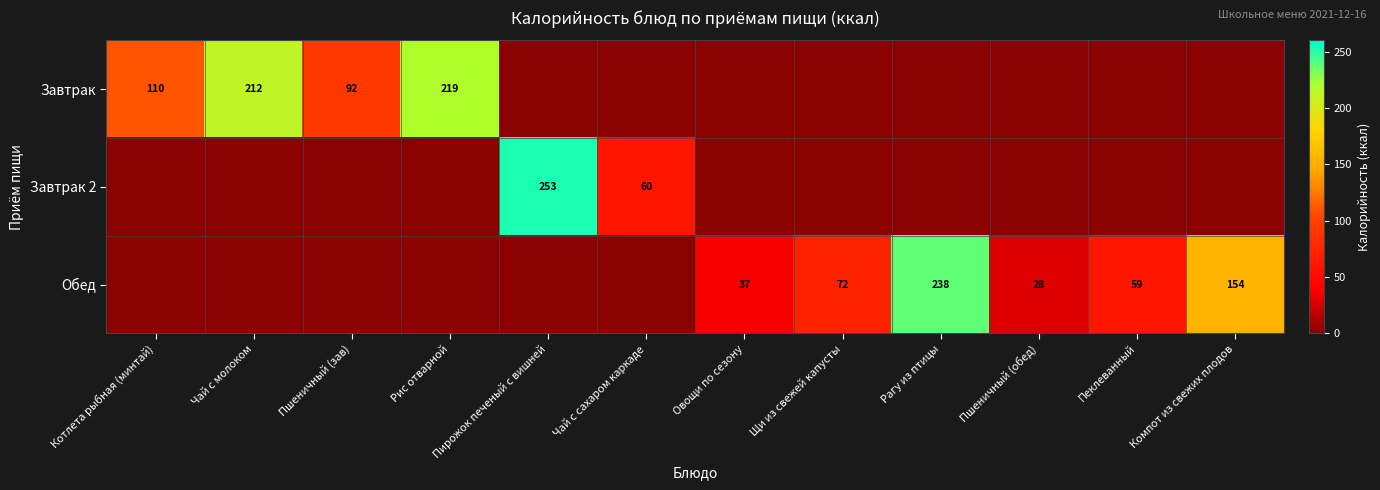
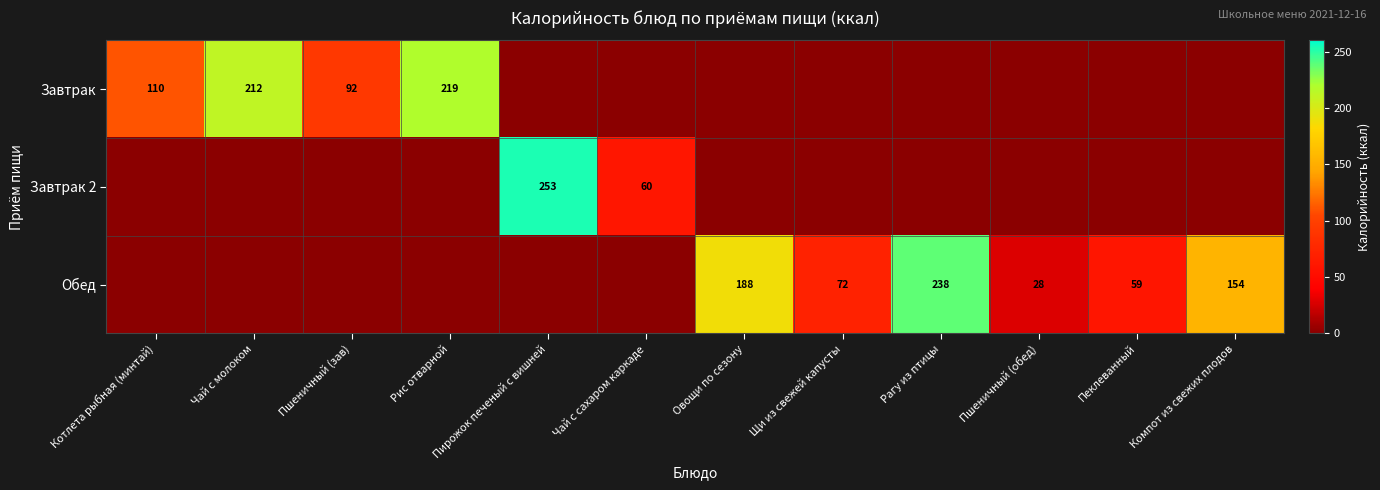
  {
    "Завтрак": {
      "Котлета рыбная (минтай)": 110,
      "Чай с молоком": 212,
      "Пшеничный (зав)": 92,
      "Рис отварной": 219
    },
    "Завтрак 2": {
      "Пирожок печеный с вишней": 253,
      "Чай с сахаром каркаде": 60
    },
    "Обед": {
-     "Овощи по сезону": 37,
+     "Овощи по сезону": 188,
      "Щи из свежей капусты": 72,
      "Рагу из птицы": 238,
      "Пшеничный (обед)": 28,
      "Пеклеванный": 59,
      "Компот из свежих плодов": 154
    }
  }
